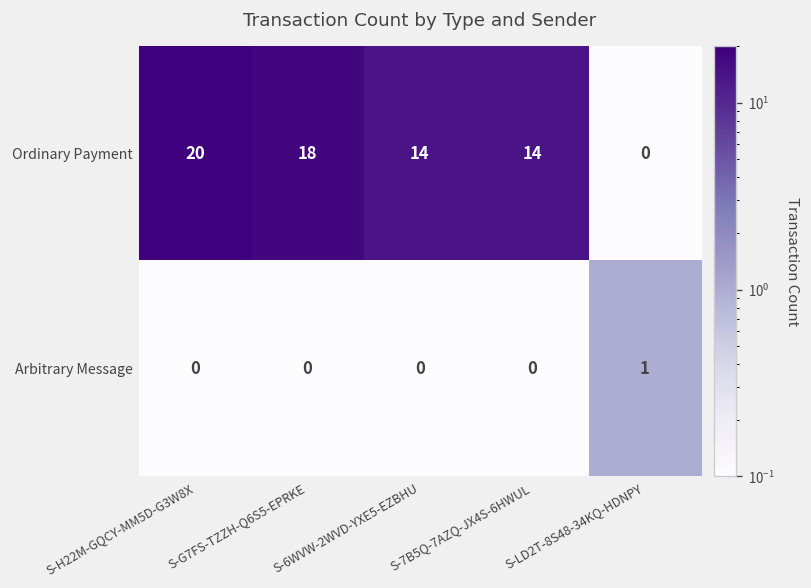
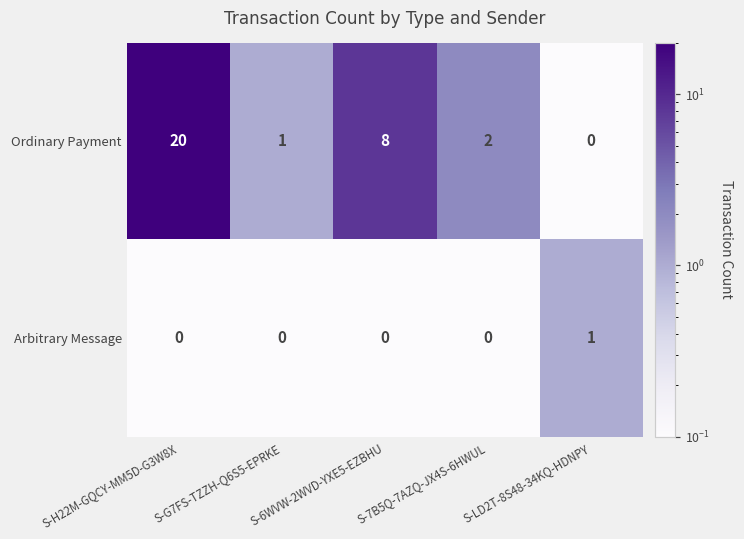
  {
    "Ordinary Payment": {
      "S-H22M-GQCY-MM5D-G3W8X": 20,
-     "S-G7FS-TZZH-Q6S5-EPRKE": 18,
-     "S-6WVW-2WVD-YXE5-EZBHU": 14,
-     "S-7B5Q-7AZQ-JX4S-6HWUL": 14,
+     "S-G7FS-TZZH-Q6S5-EPRKE": 1,
+     "S-6WVW-2WVD-YXE5-EZBHU": 8,
+     "S-7B5Q-7AZQ-JX4S-6HWUL": 2,
      "S-LD2T-8S48-34KQ-HDNPY": 0
    },
    "Arbitrary Message": {
      "S-H22M-GQCY-MM5D-G3W8X": 0,
      "S-G7FS-TZZH-Q6S5-EPRKE": 0,
      "S-6WVW-2WVD-YXE5-EZBHU": 0,
      "S-7B5Q-7AZQ-JX4S-6HWUL": 0,
      "S-LD2T-8S48-34KQ-HDNPY": 1
    }
  }
